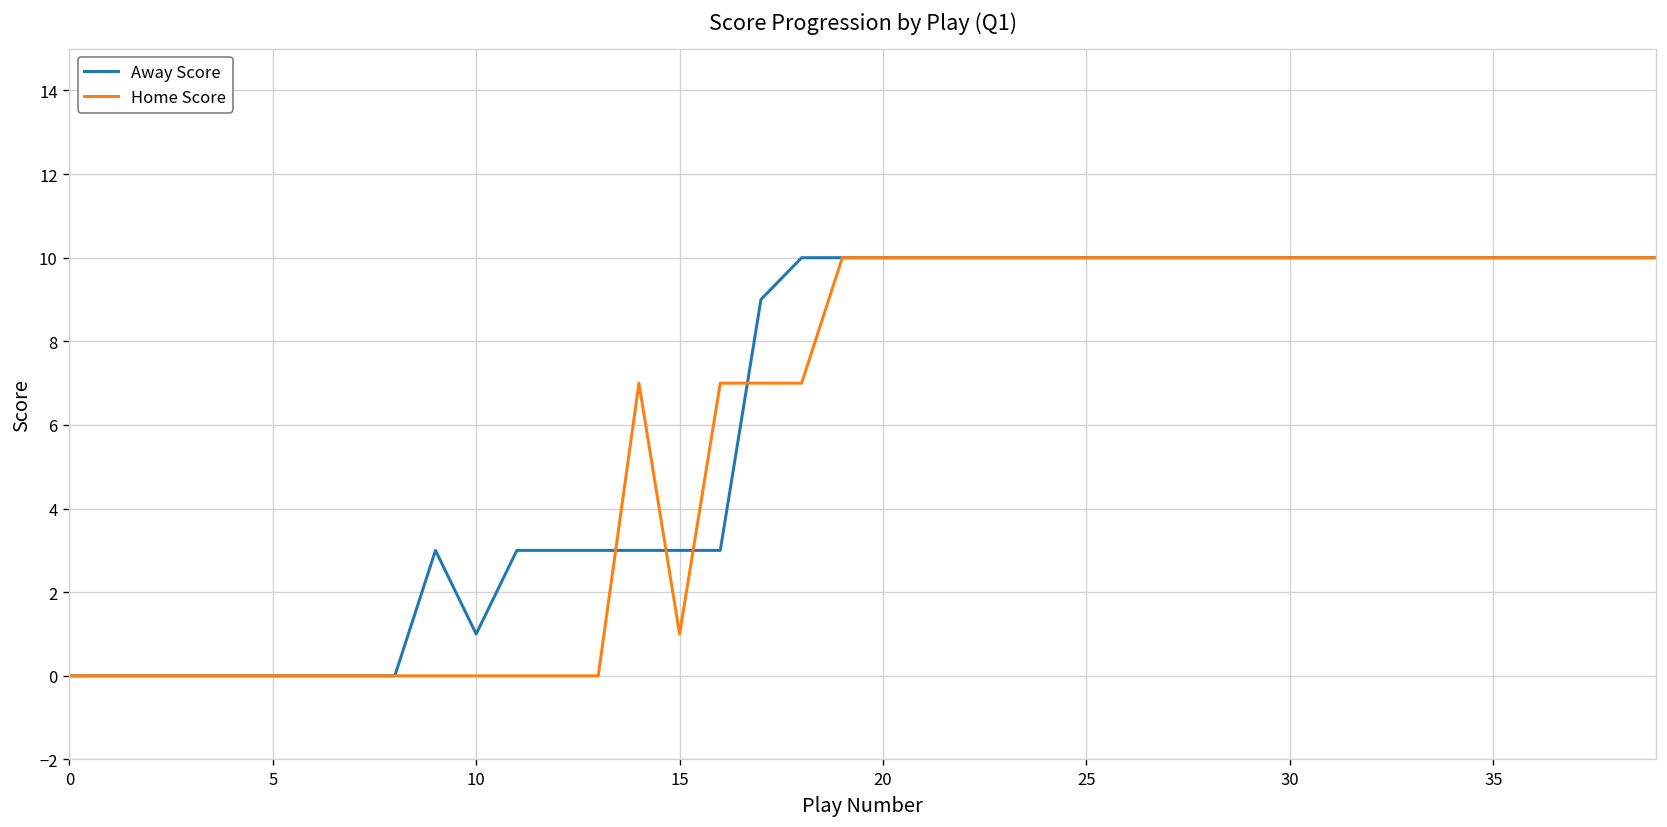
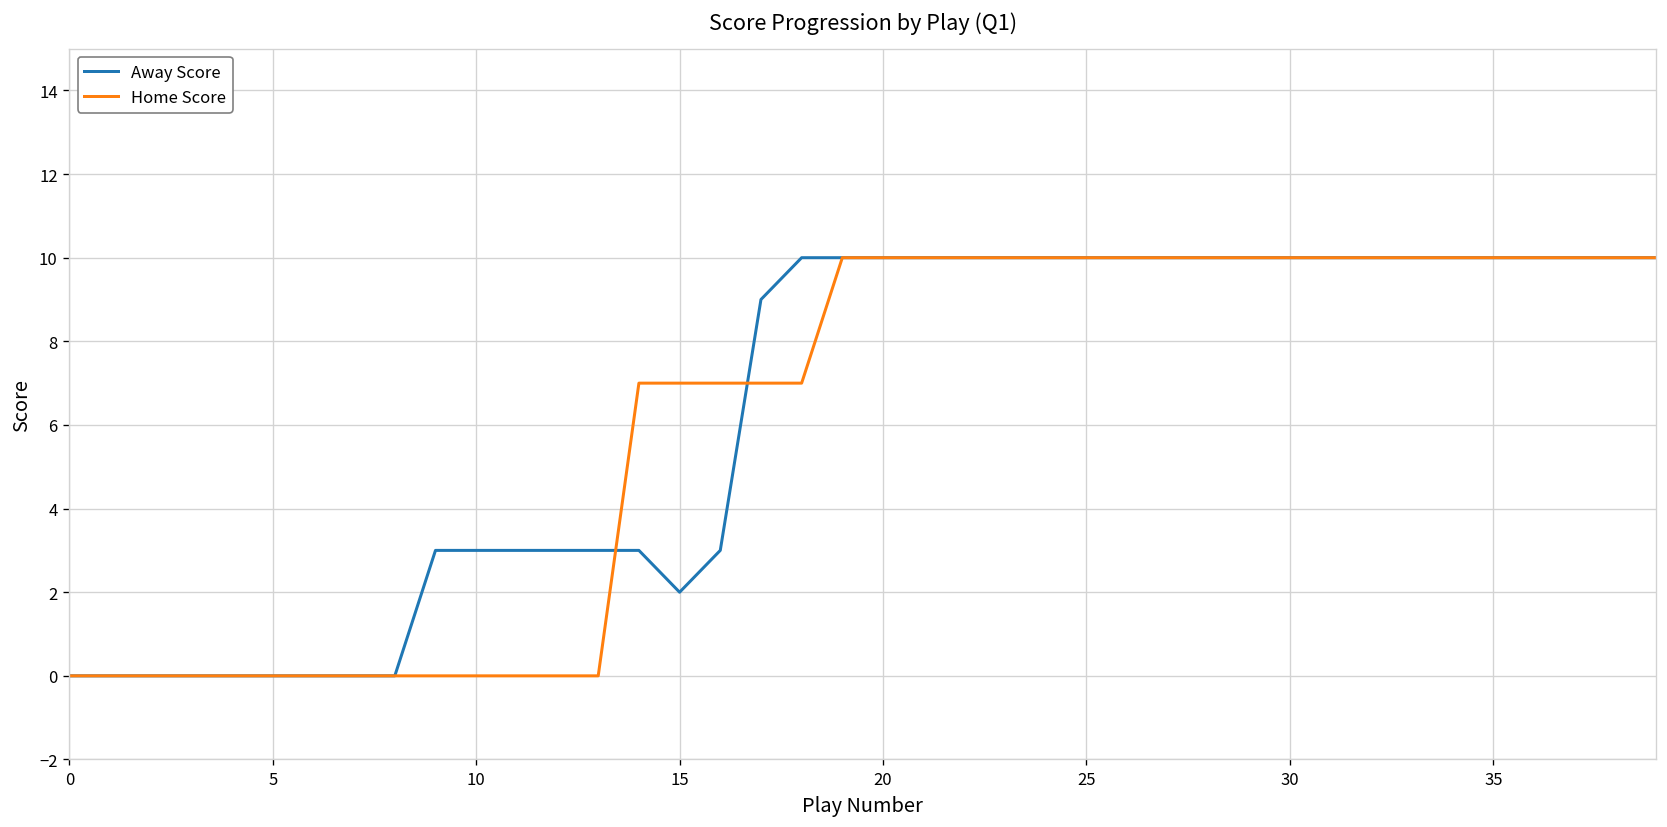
  {
    "Away Score": {
-     "10": 1,
-     "15": 3
+     "10": 3,
+     "15": 2
    },
    "Home Score": {
      "10": 0,
-     "15": 1
+     "15": 7
    }
  }
